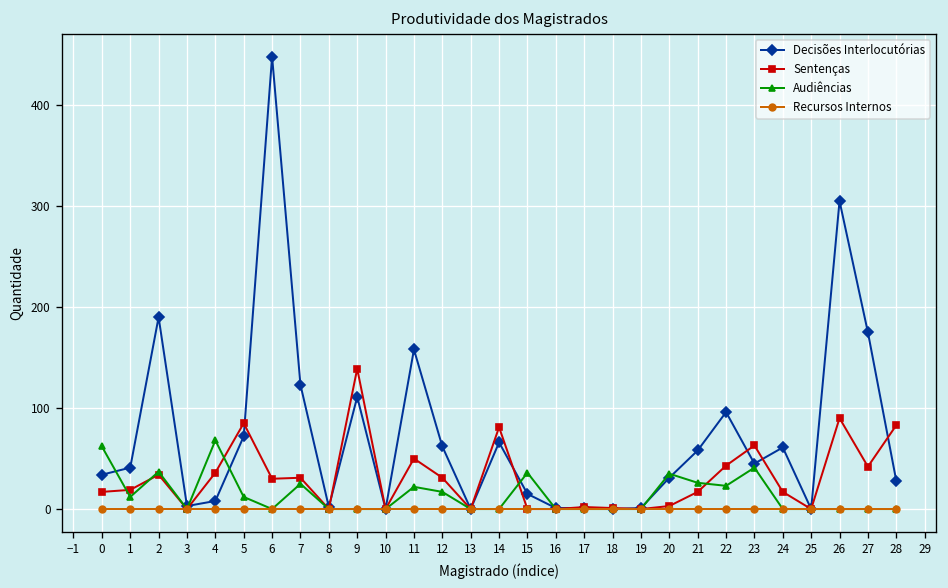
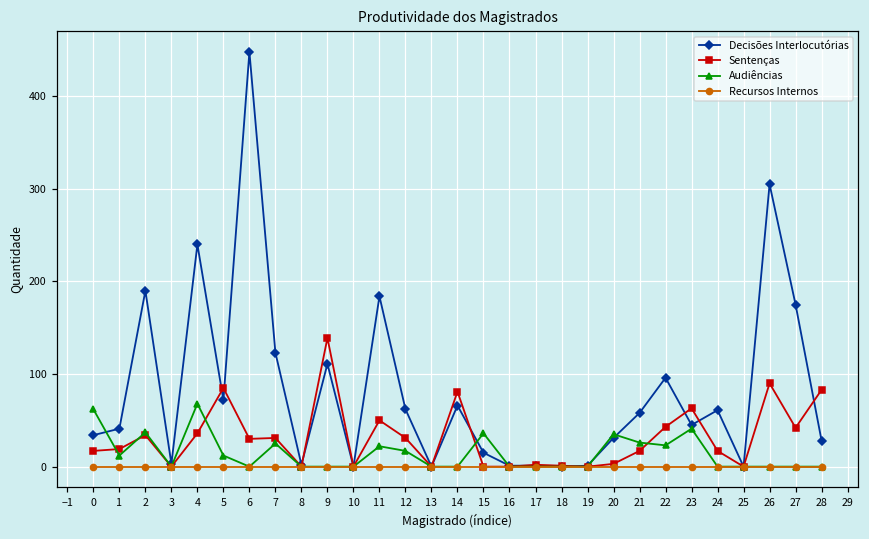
  {
    "Decisões Interlocutórias": {
      "0": 30,
      "1": 40,
      "2": 190,
-     "4": 10,
+     "4": 240,
      "5": 70,
      "6": 450,
      "7": 120,
      "9": 110,
-     "11": 160,
+     "11": 180,
      "12": 60,
      "14": 70,
      "15": 20,
      "20": 30,
      "21": 60,
      "22": 100,
      "23": 50,
      "24": 60,
      "26": 310,
      "27": 180,
      "28": 30
    },
    "Sentenças": {
      "0": 20,
      "1": 20,
      "4": 40,
      "5": 90,
      "6": 30,
      "7": 30,
      "9": 140,
      "11": 50,
      "12": 30,
      "14": 80,
      "21": 20,
      "22": 40,
      "23": 60,
      "24": 20,
      "26": 90,
      "27": 40,
      "28": 80
    },
    "Audiências": {
      "0": 60,
      "1": 10,
      "4": 70,
      "5": 10,
      "7": 30,
      "11": 20,
      "12": 20,
      "15": 40,
      "20": 40,
      "21": 30,
      "22": 20,
      "23": 40
    },
    "Recursos Internos": {
      "0": 0,
      "1": 0,
      "2": 0,
      "4": 0,
      "5": 0,
      "7": 0,
      "11": 0,
      "12": 0,
      "21": 0,
      "22": 0,
      "23": 0
    }
  }
